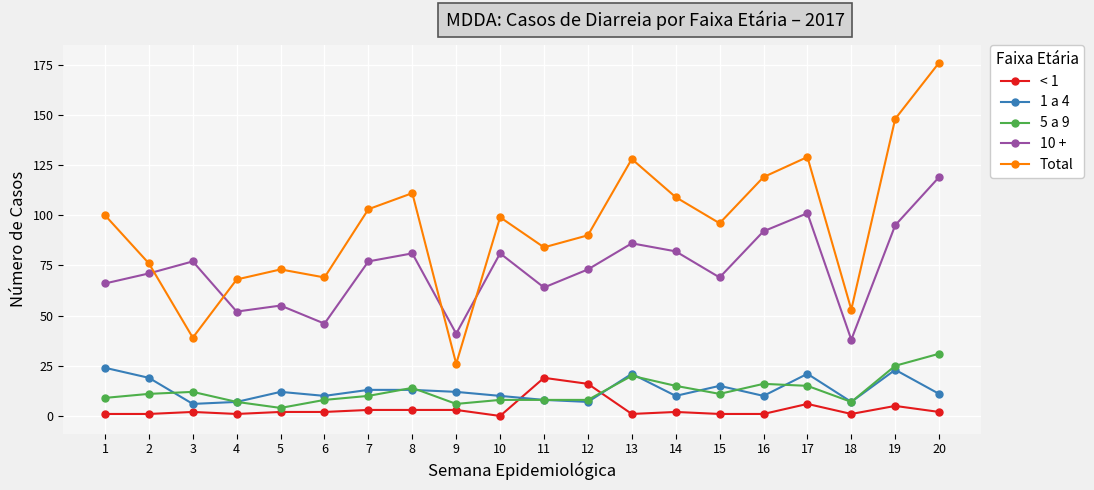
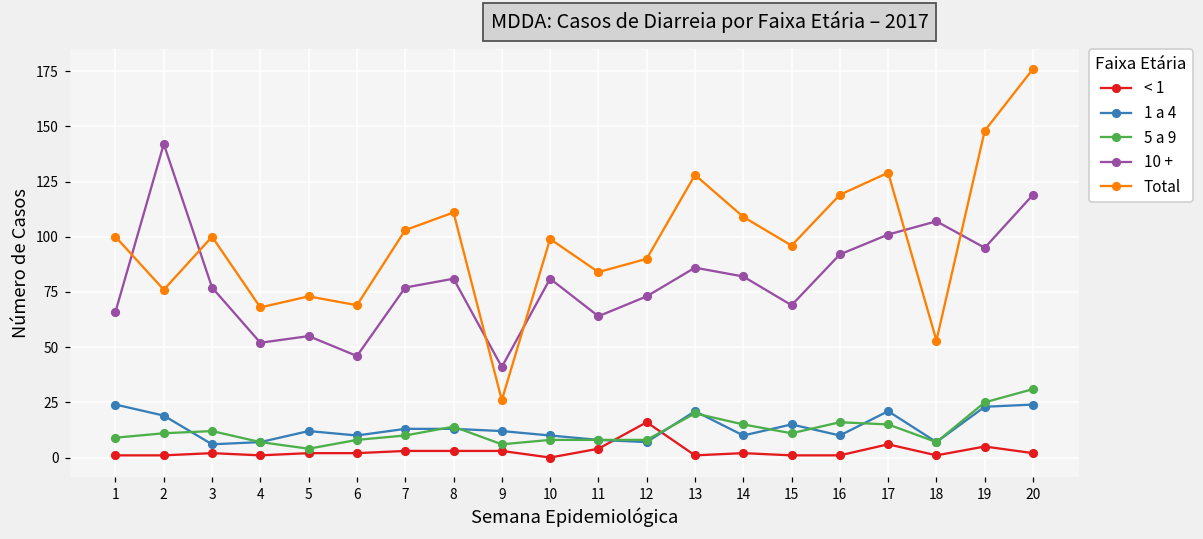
  {
    "< 1": {
      "1": 1,
      "2": 1,
      "3": 2,
      "4": 1,
      "5": 2,
      "6": 2,
      "7": 3,
      "8": 3,
      "9": 3,
      "10": 0,
-     "11": 19,
+     "11": 4,
      "12": 16,
      "13": 1,
      "14": 2,
      "15": 1,
      "16": 1,
      "17": 6,
      "18": 1,
      "19": 5,
      "20": 2
    },
    "1 a 4": {
      "1": 24,
      "2": 19,
      "3": 6,
      "5": 12,
      "6": 10,
      "7": 13,
      "9": 12,
      "10": 10,
      "14": 10,
      "15": 15,
      "16": 10,
      "17": 21,
      "19": 23,
-     "20": 11
+     "20": 24
    },
    "5 a 9": {
      "1": 9,
      "2": 11,
      "3": 12,
      "5": 4,
      "6": 8,
      "7": 10,
      "9": 6,
      "10": 8,
      "14": 15,
      "15": 11,
      "16": 16,
      "17": 15,
      "19": 25,
      "20": 31
    },
    "10 +": {
      "1": 66,
-     "2": 71,
+     "2": 142,
      "3": 77,
      "4": 52,
      "5": 55,
      "6": 46,
      "7": 77,
      "8": 81,
      "9": 41,
      "10": 81,
      "11": 64,
      "12": 73,
      "13": 86,
      "14": 82,
      "15": 69,
      "16": 92,
      "17": 101,
-     "18": 38,
+     "18": 107,
      "19": 95,
      "20": 119
    },
    "Total": {
      "1": 100,
      "2": 76,
-     "3": 39,
+     "3": 100,
      "4": 68,
      "5": 73,
      "6": 69,
      "7": 103,
      "8": 111,
      "9": 26,
      "10": 99,
      "11": 84,
      "12": 90,
      "13": 128,
      "14": 109,
      "15": 96,
      "16": 119,
      "17": 129,
      "18": 53,
      "19": 148,
      "20": 176
    }
  }
